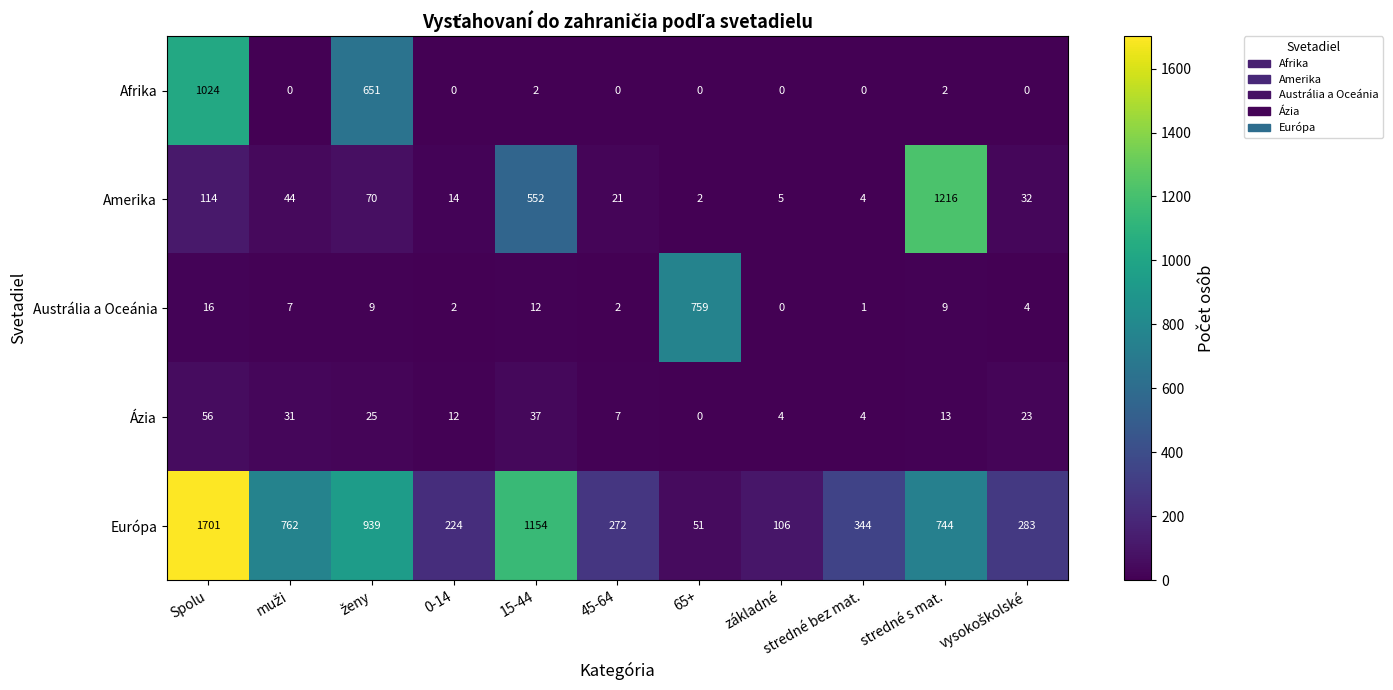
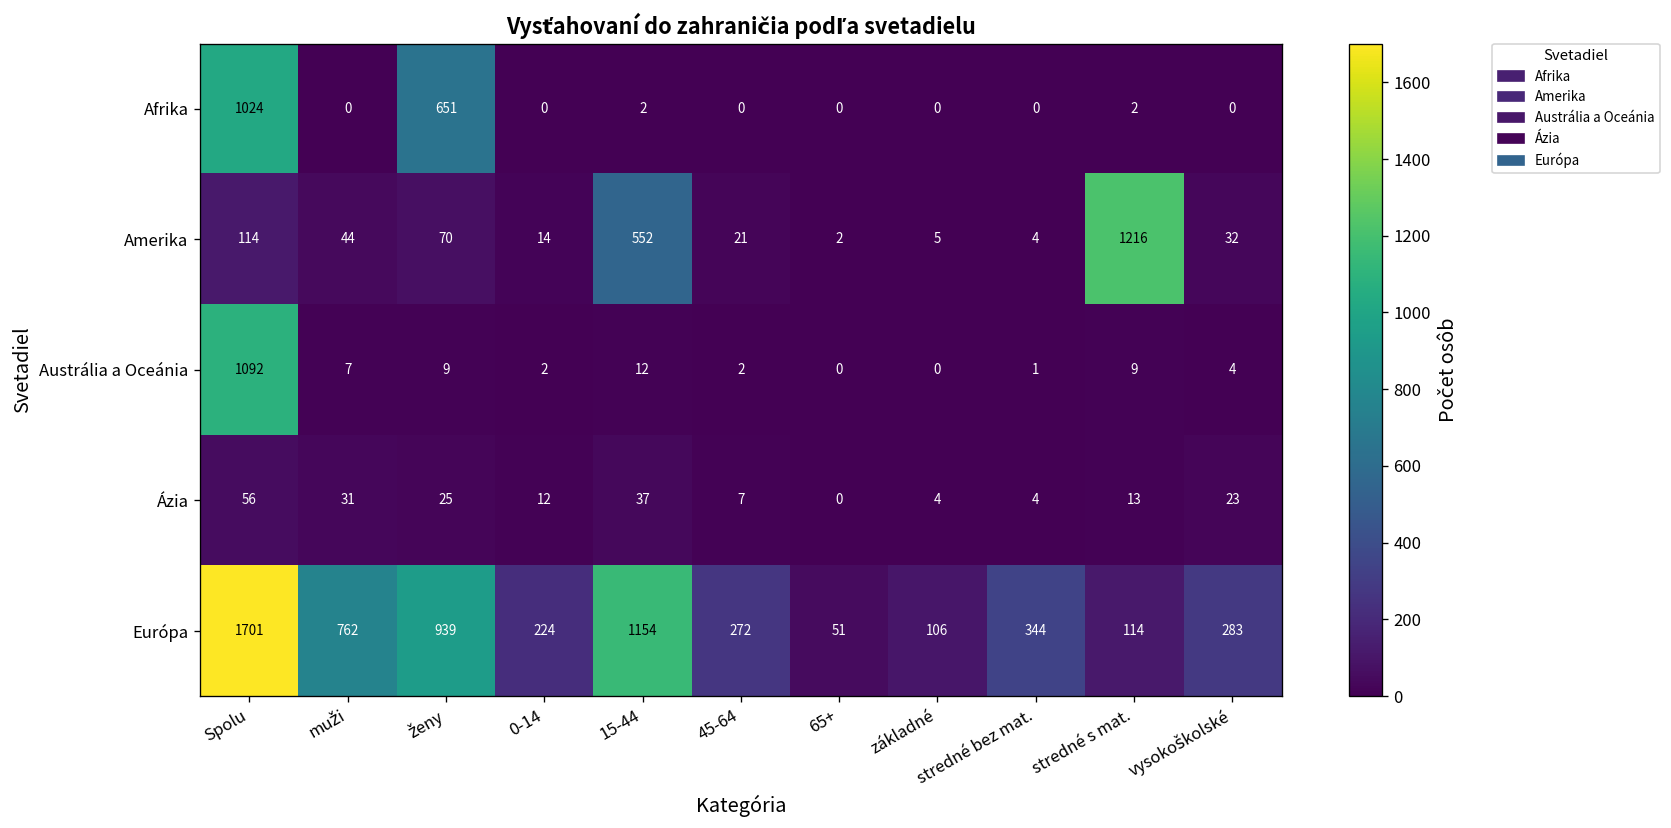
  {
    "Afrika": {
      "Spolu": 1024,
      "muži": 0,
      "ženy": 651,
      "0-14": 0,
      "15-44": 2,
      "45-64": 0,
      "65+": 0,
      "základné": 0,
      "stredné bez mat.": 0,
      "stredné s mat.": 2,
      "vysokoškolské": 0
    },
    "Amerika": {
      "Spolu": 114,
      "muži": 44,
      "ženy": 70,
      "0-14": 14,
      "15-44": 552,
      "45-64": 21,
      "65+": 2,
      "základné": 5,
      "stredné bez mat.": 4,
      "stredné s mat.": 1216,
      "vysokoškolské": 32
    },
    "Austrália a Oceánia": {
-     "Spolu": 16,
+     "Spolu": 1092,
      "muži": 7,
      "ženy": 9,
      "0-14": 2,
      "15-44": 12,
      "45-64": 2,
-     "65+": 759,
+     "65+": 0,
      "základné": 0,
      "stredné bez mat.": 1,
      "stredné s mat.": 9,
      "vysokoškolské": 4
    },
    "Ázia": {
      "Spolu": 56,
      "muži": 31,
      "ženy": 25,
      "0-14": 12,
      "15-44": 37,
      "45-64": 7,
      "65+": 0,
      "základné": 4,
      "stredné bez mat.": 4,
      "stredné s mat.": 13,
      "vysokoškolské": 23
    },
    "Európa": {
      "Spolu": 1701,
      "muži": 762,
      "ženy": 939,
      "0-14": 224,
      "15-44": 1154,
      "45-64": 272,
      "65+": 51,
      "základné": 106,
      "stredné bez mat.": 344,
-     "stredné s mat.": 744,
+     "stredné s mat.": 114,
      "vysokoškolské": 283
    }
  }
